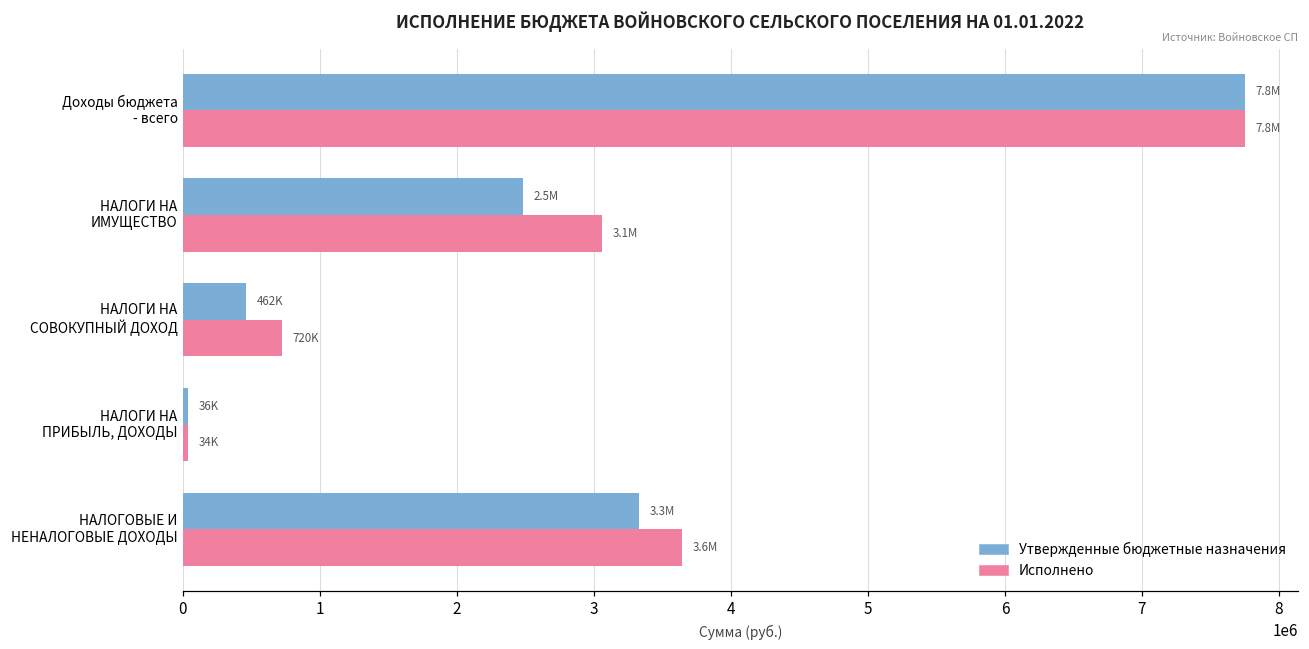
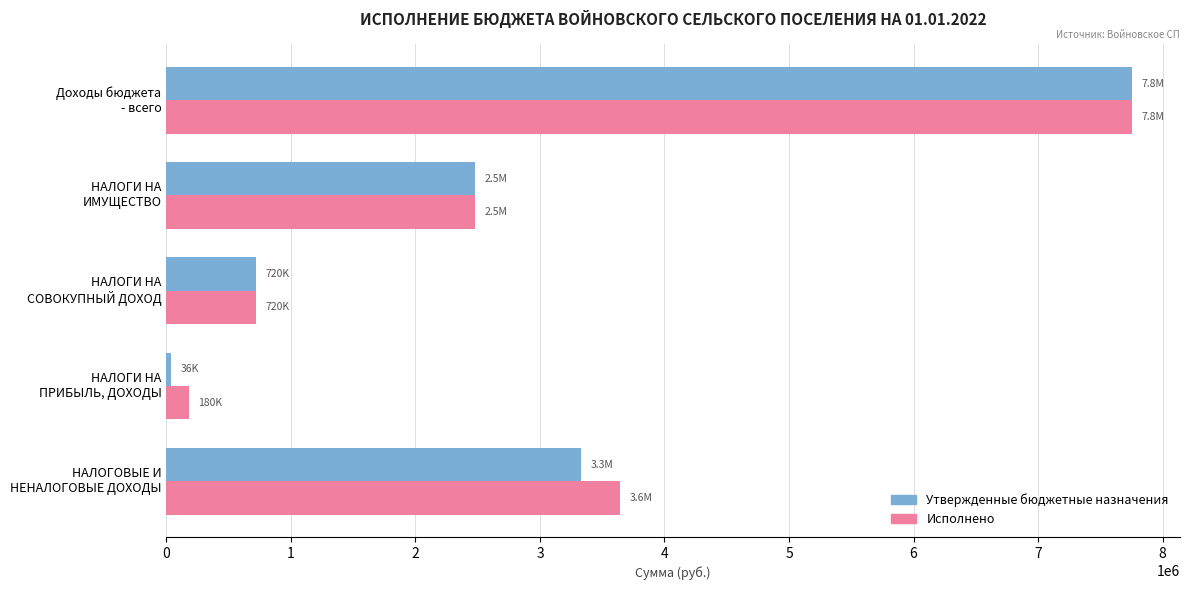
  {
    "Утвержденные бюджетные назначения": {
      "Доходы бюджета - всего": "7.8M",
      "НАЛОГИ НА ИМУЩЕСТВО": "2.5M",
-     "НАЛОГИ НА СОВОКУПНЫЙ ДОХОД": "462K",
+     "НАЛОГИ НА СОВОКУПНЫЙ ДОХОД": "720K",
      "НАЛОГИ НА ПРИБЫЛЬ, ДОХОДЫ": "36K",
      "НАЛОГОВЫЕ И НЕНАЛОГОВЫЕ ДОХОДЫ": "3.3M"
    },
    "Исполнено": {
      "Доходы бюджета - всего": "7.8M",
-     "НАЛОГИ НА ИМУЩЕСТВО": "3.1M",
+     "НАЛОГИ НА ИМУЩЕСТВО": "2.5M",
      "НАЛОГИ НА СОВОКУПНЫЙ ДОХОД": "720K",
-     "НАЛОГИ НА ПРИБЫЛЬ, ДОХОДЫ": "34K",
+     "НАЛОГИ НА ПРИБЫЛЬ, ДОХОДЫ": "180K",
      "НАЛОГОВЫЕ И НЕНАЛОГОВЫЕ ДОХОДЫ": "3.6M"
    }
  }
